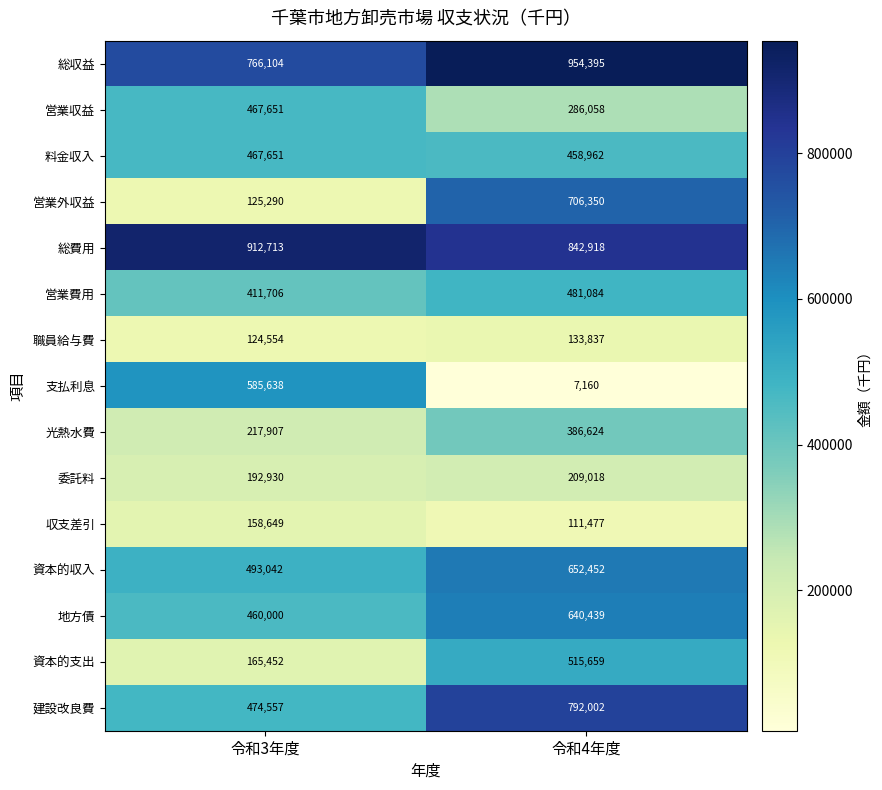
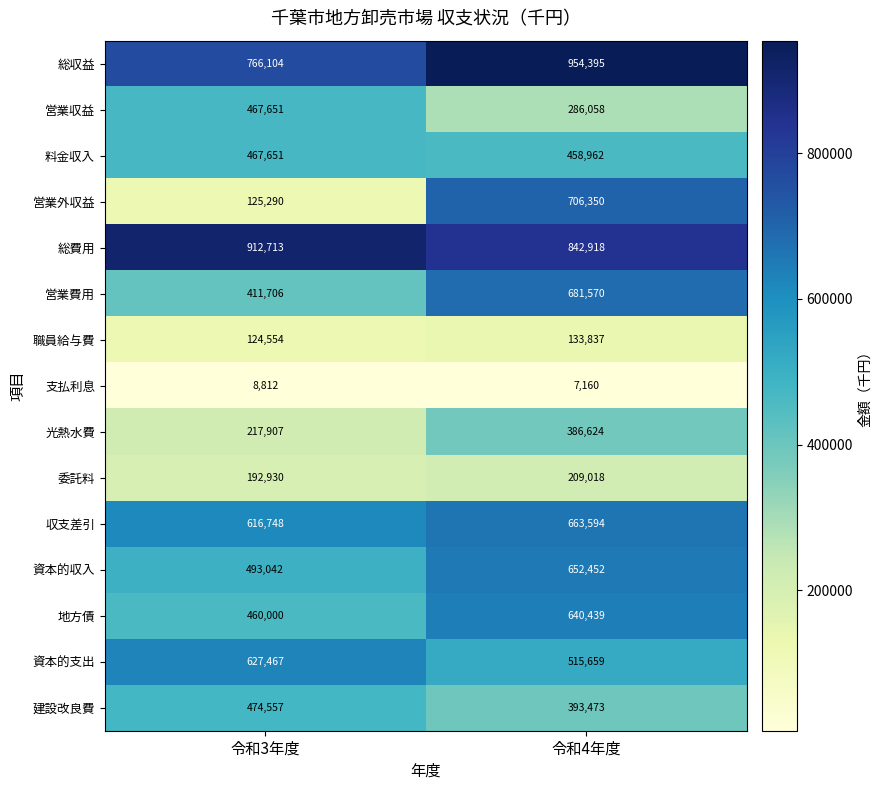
  {
    "総収益": {
      "令和3年度": "766,104",
      "令和4年度": "954,395"
    },
    "営業収益": {
      "令和3年度": "467,651",
      "令和4年度": "286,058"
    },
    "料金収入": {
      "令和3年度": "467,651",
      "令和4年度": "458,962"
    },
    "営業外収益": {
      "令和3年度": "125,290",
      "令和4年度": "706,350"
    },
    "総費用": {
      "令和3年度": "912,713",
      "令和4年度": "842,918"
    },
    "営業費用": {
      "令和3年度": "411,706",
-     "令和4年度": "481,084"
+     "令和4年度": "681,570"
    },
    "職員給与費": {
      "令和3年度": "124,554",
      "令和4年度": "133,837"
    },
    "支払利息": {
-     "令和3年度": "585,638",
+     "令和3年度": "8,812",
      "令和4年度": "7,160"
    },
    "光熱水費": {
      "令和3年度": "217,907",
      "令和4年度": "386,624"
    },
    "委託料": {
      "令和3年度": "192,930",
      "令和4年度": "209,018"
    },
    "収支差引": {
-     "令和3年度": "158,649",
-     "令和4年度": "111,477"
+     "令和3年度": "616,748",
+     "令和4年度": "663,594"
    },
    "資本的収入": {
      "令和3年度": "493,042",
      "令和4年度": "652,452"
    },
    "地方債": {
      "令和3年度": "460,000",
      "令和4年度": "640,439"
    },
    "資本的支出": {
-     "令和3年度": "165,452",
+     "令和3年度": "627,467",
      "令和4年度": "515,659"
    },
    "建設改良費": {
      "令和3年度": "474,557",
-     "令和4年度": "792,002"
+     "令和4年度": "393,473"
    }
  }
